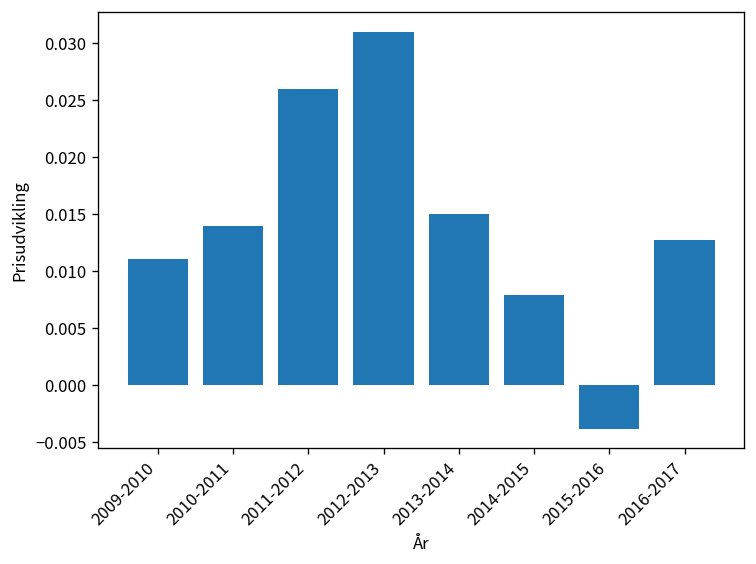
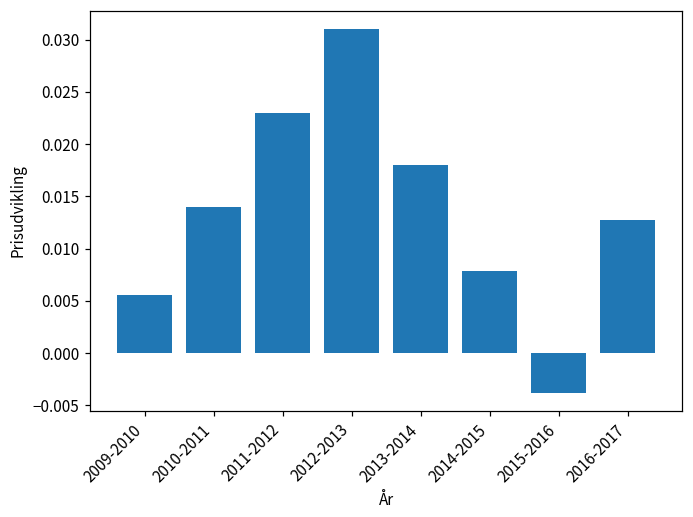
  {
-   "2009-2010": 0.011,
+   "2009-2010": 0.006,
    "2010-2011": 0.014,
-   "2011-2012": 0.026,
+   "2011-2012": 0.023,
    "2012-2013": 0.031,
-   "2013-2014": 0.015,
+   "2013-2014": 0.018,
    "2014-2015": 0.008,
    "2015-2016": -0.004,
    "2016-2017": 0.013
  }
